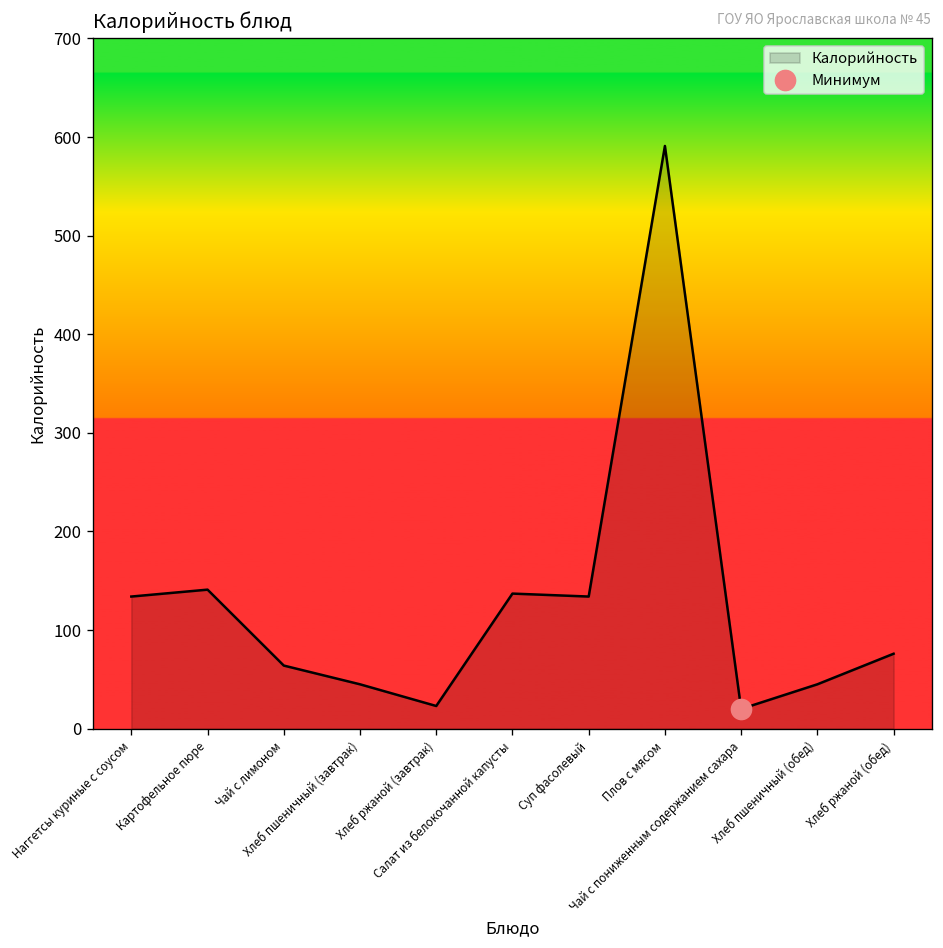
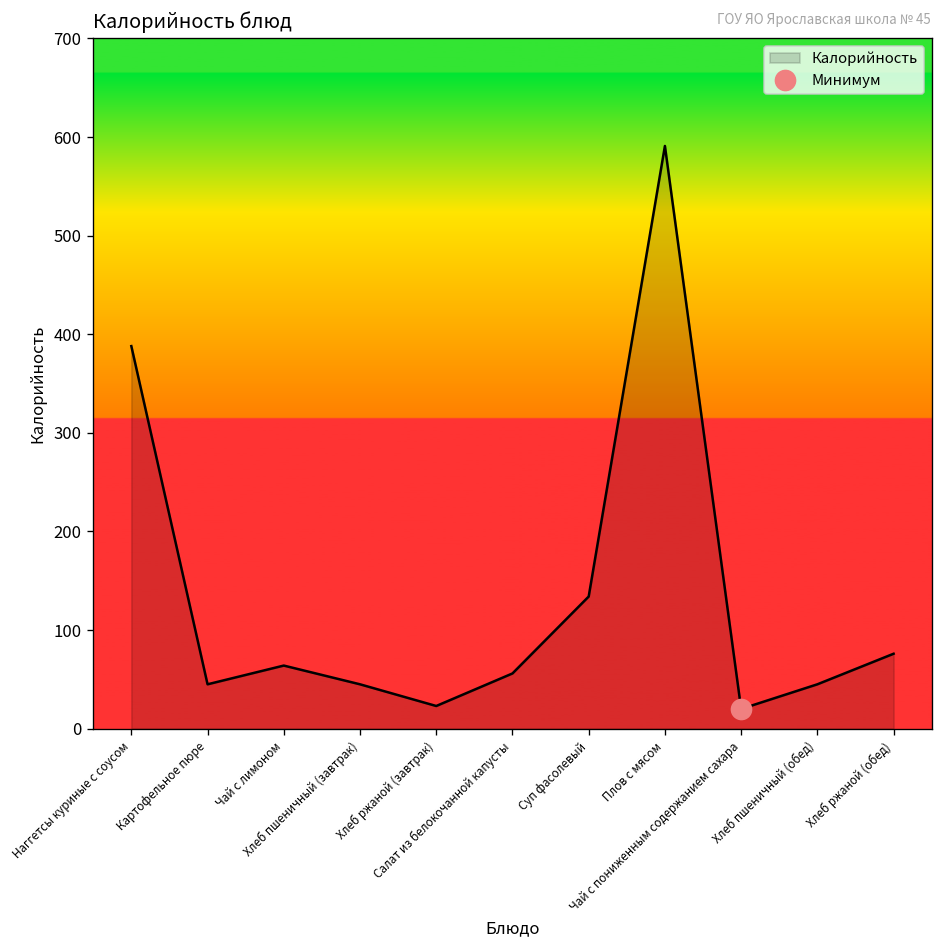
  {
    "Калорийность": {
-     "Наггетсы куриные с соусом": 130,
-     "Картофельное пюре": 140,
+     "Наггетсы куриные с соусом": 390,
+     "Картофельное пюре": 50,
      "Чай с лимоном": 60,
      "Хлеб пшеничный (завтрак)": 50,
      "Хлеб ржаной (завтрак)": 20,
-     "Салат из белокочанной капусты": 140,
+     "Салат из белокочанной капусты": 60,
      "Суп фасолевый": 130,
      "Плов с мясом": 590,
      "Хлеб пшеничный (обед)": 50,
      "Хлеб ржаной (обед)": 80
    }
  }
